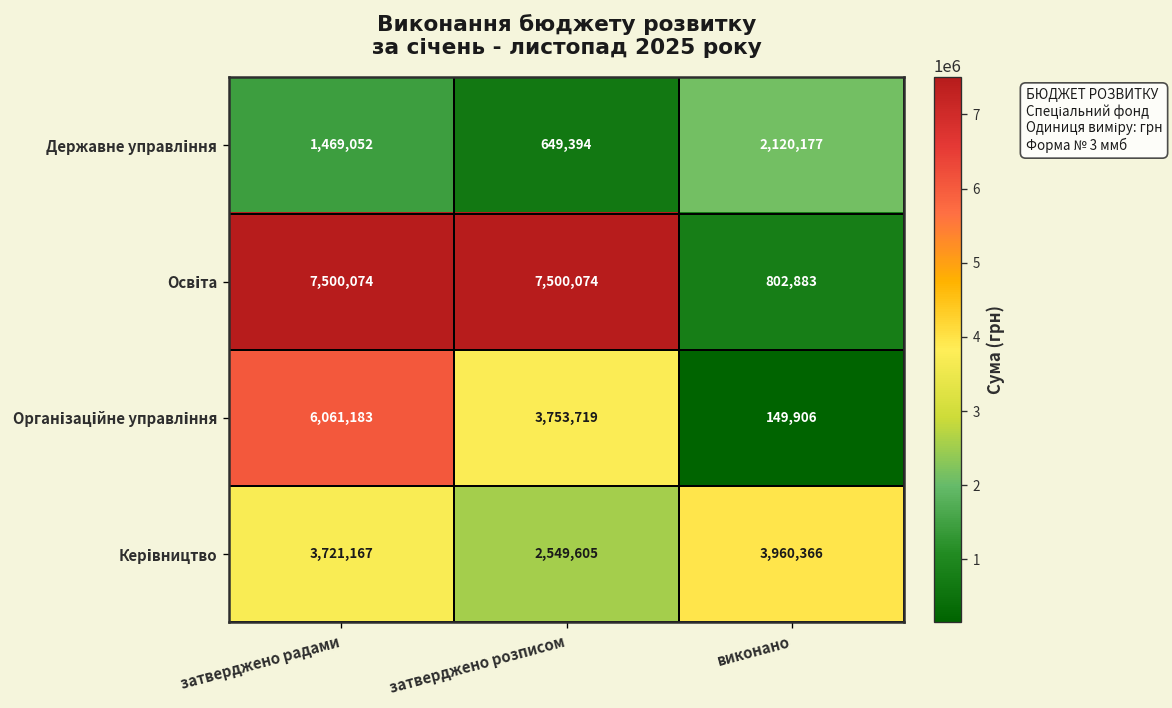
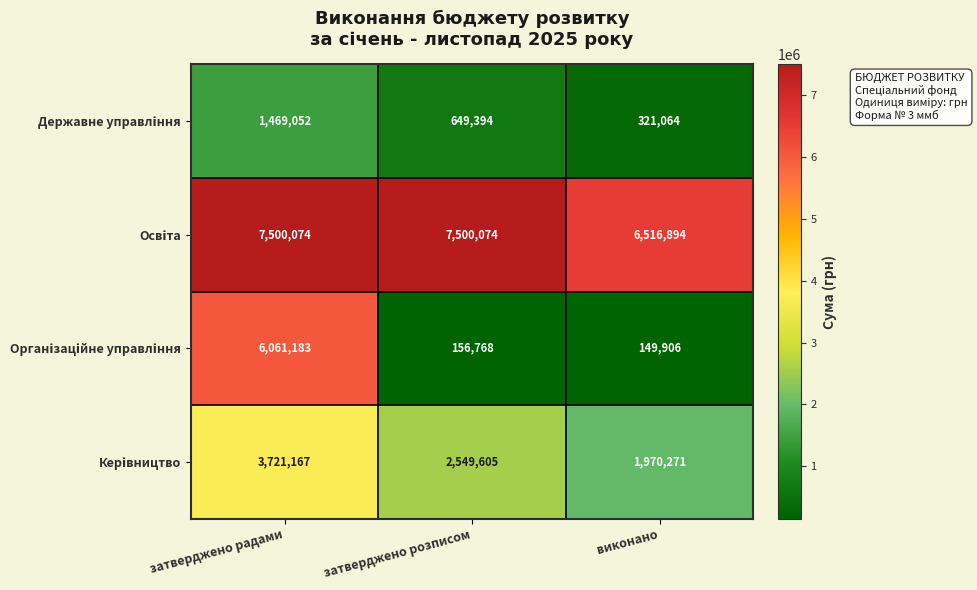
  {
    "Державне управління": {
      "затверджено радами": "1,469,052",
      "затверджено розписом": "649,394",
-     "виконано": "2,120,177"
+     "виконано": "321,064"
    },
    "Освіта": {
      "затверджено радами": "7,500,074",
      "затверджено розписом": "7,500,074",
-     "виконано": "802,883"
+     "виконано": "6,516,894"
    },
    "Організаційне управління": {
      "затверджено радами": "6,061,183",
-     "затверджено розписом": "3,753,719",
+     "затверджено розписом": "156,768",
      "виконано": "149,906"
    },
    "Керівництво": {
      "затверджено радами": "3,721,167",
      "затверджено розписом": "2,549,605",
-     "виконано": "3,960,366"
+     "виконано": "1,970,271"
    }
  }
